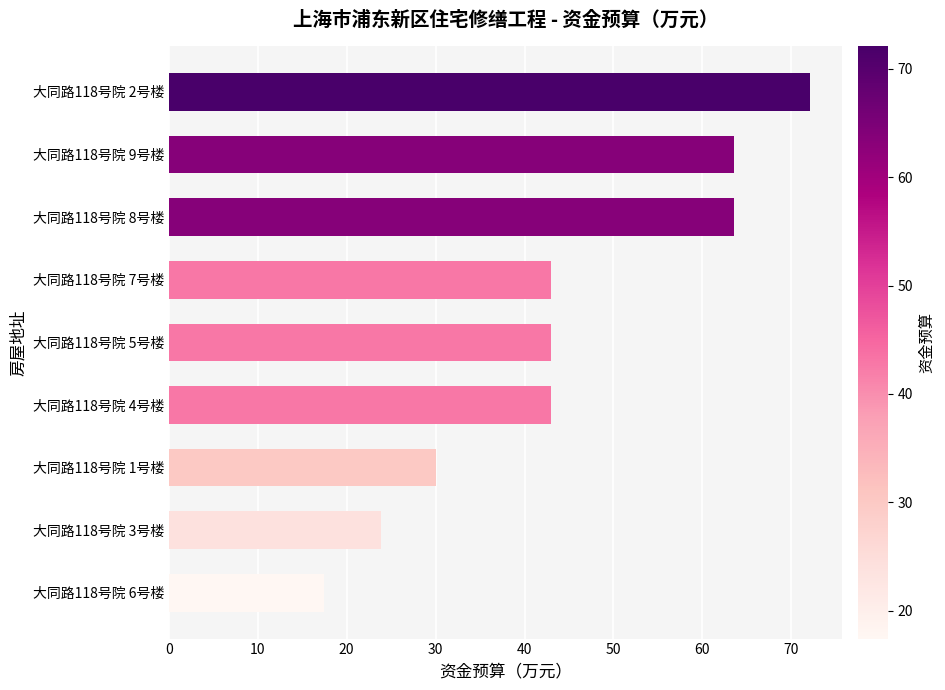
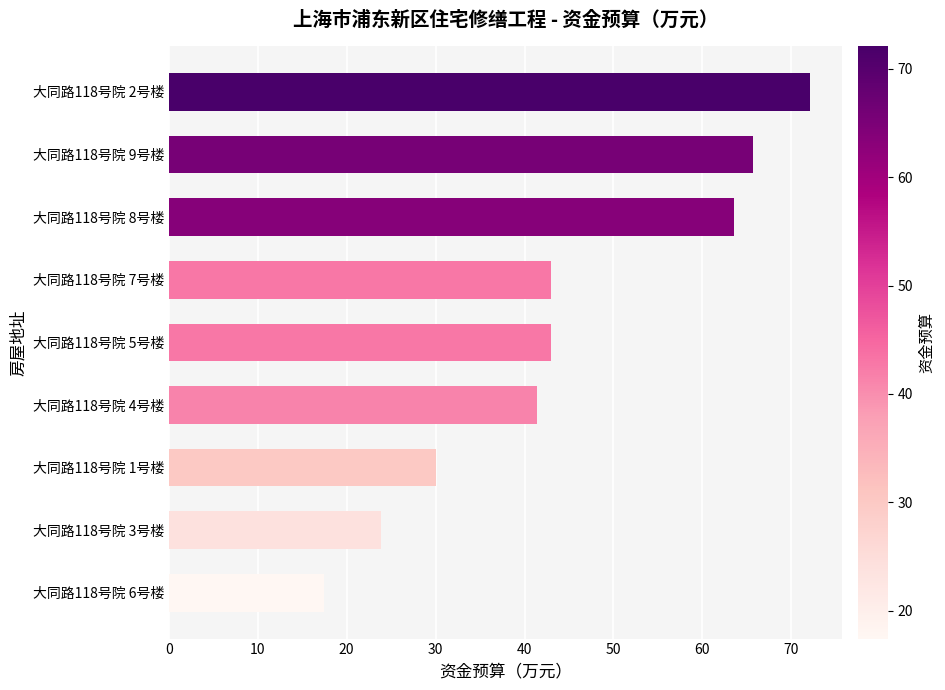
  {
    "大同路118号院 2号楼": 72,
-   "大同路118号院 9号楼": 64,
+   "大同路118号院 9号楼": 66,
    "大同路118号院 8号楼": 64,
    "大同路118号院 7号楼": 43,
    "大同路118号院 5号楼": 43,
-   "大同路118号院 4号楼": 43,
+   "大同路118号院 4号楼": 41,
    "大同路118号院 1号楼": 30,
    "大同路118号院 3号楼": 24,
    "大同路118号院 6号楼": 17
  }
